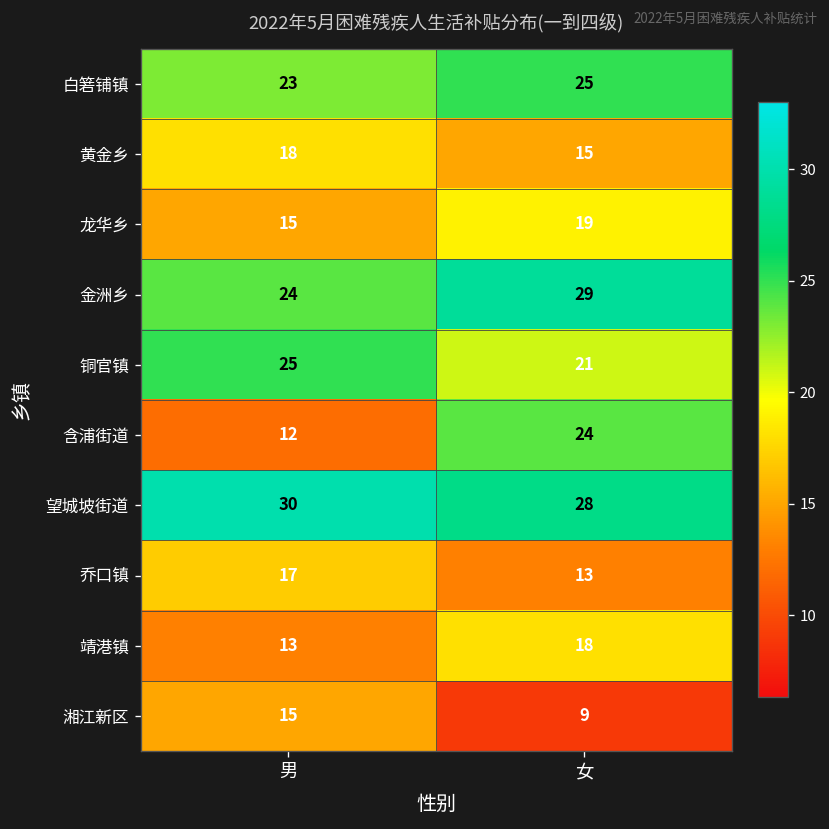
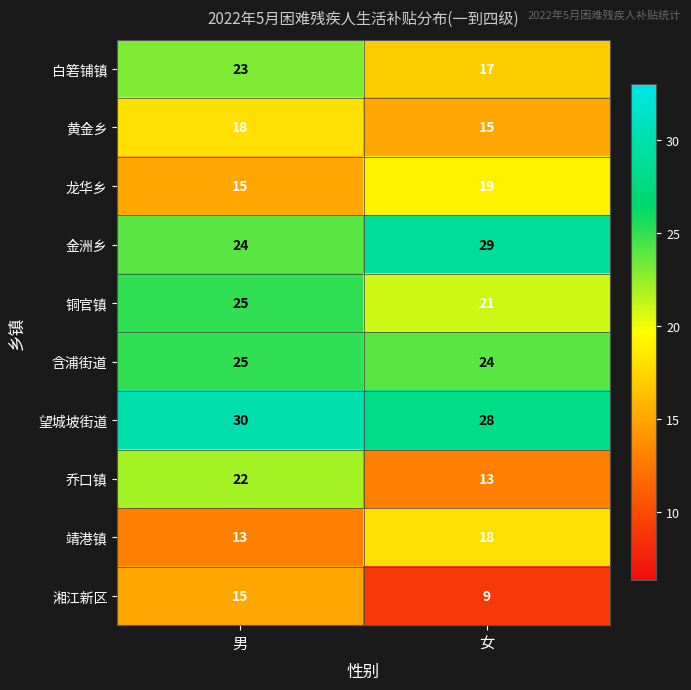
  {
    "白箬铺镇": {
      "男": 23,
-     "女": 25
+     "女": 17
    },
    "黄金乡": {
      "男": 18,
      "女": 15
    },
    "龙华乡": {
      "男": 15,
      "女": 19
    },
    "金洲乡": {
      "男": 24,
      "女": 29
    },
    "铜官镇": {
      "男": 25,
      "女": 21
    },
    "含浦街道": {
-     "男": 12,
+     "男": 25,
      "女": 24
    },
    "望城坡街道": {
      "男": 30,
      "女": 28
    },
    "乔口镇": {
-     "男": 17,
+     "男": 22,
      "女": 13
    },
    "靖港镇": {
      "男": 13,
      "女": 18
    },
    "湘江新区": {
      "男": 15,
      "女": 9
    }
  }
